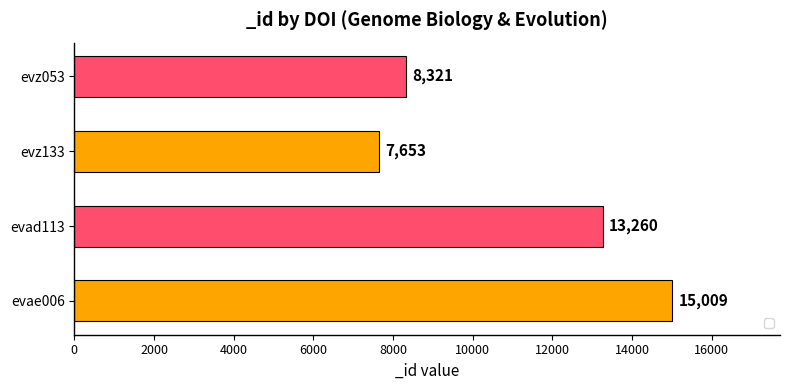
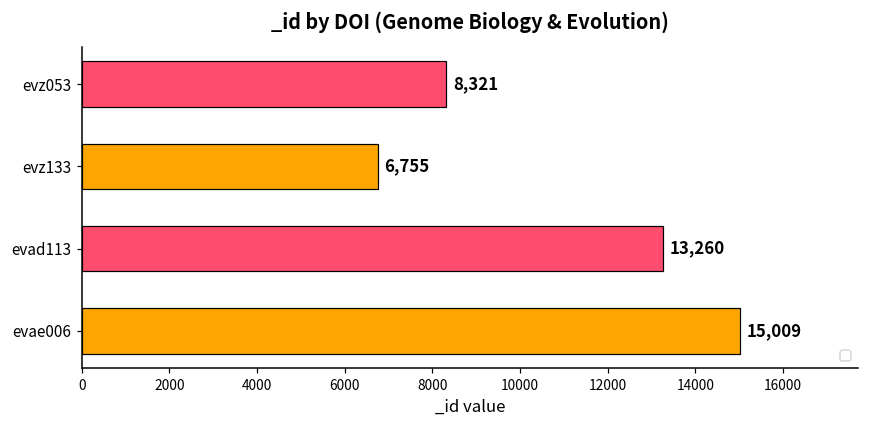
  {
    "evz053": "8,321",
-   "evz133": "7,653",
+   "evz133": "6,755",
    "evad113": "13,260",
    "evae006": "15,009"
  }
